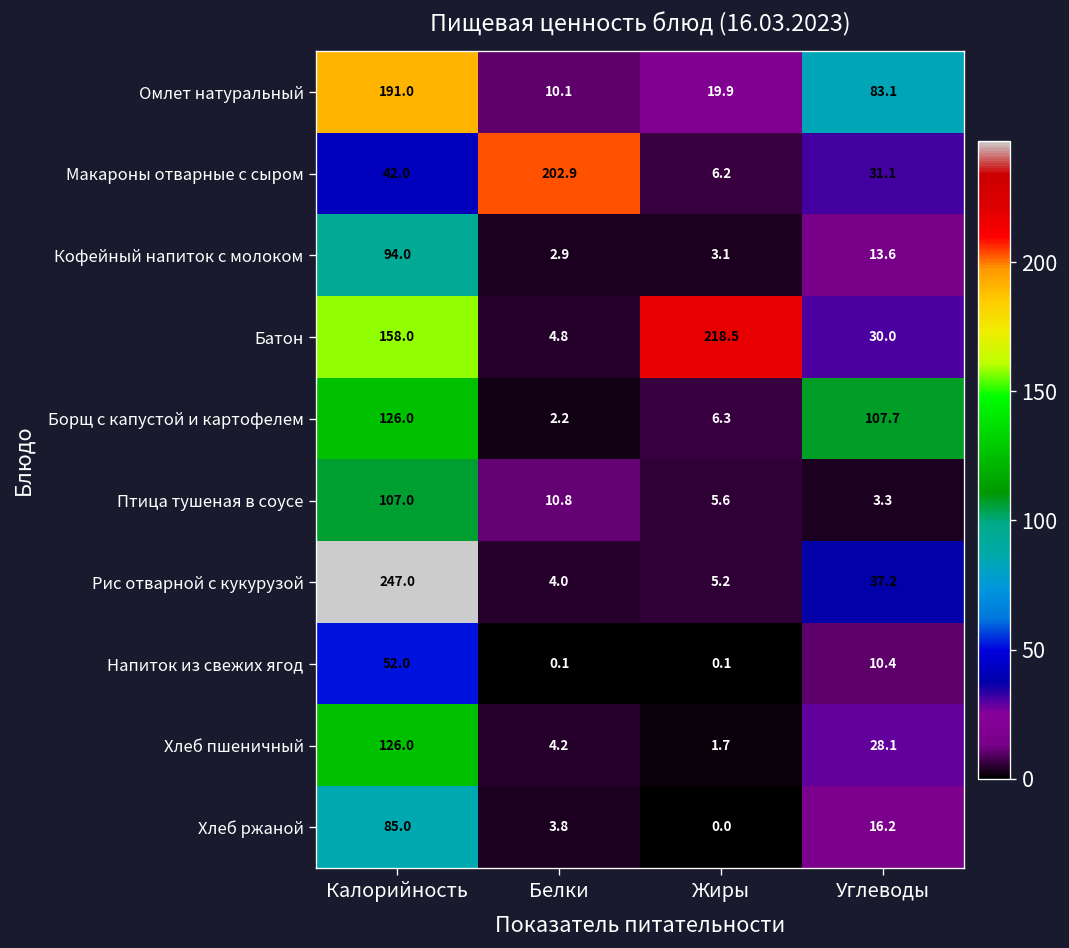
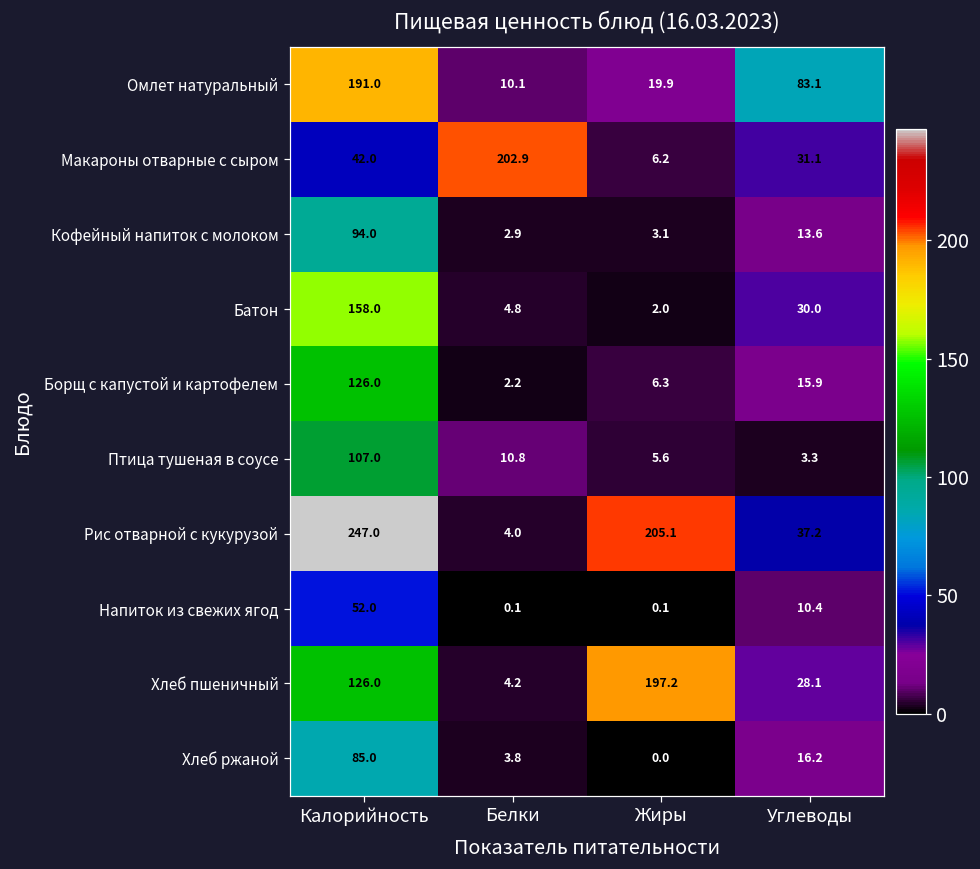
  {
    "Омлет натуральный": {
      "Калорийность": 191.0,
      "Белки": 10.1,
      "Жиры": 19.9,
      "Углеводы": 83.1
    },
    "Макароны отварные с сыром": {
      "Калорийность": 42.0,
      "Белки": 202.9,
      "Жиры": 6.2,
      "Углеводы": 31.1
    },
    "Кофейный напиток с молоком": {
      "Калорийность": 94.0,
      "Белки": 2.9,
      "Жиры": 3.1,
      "Углеводы": 13.6
    },
    "Батон": {
      "Калорийность": 158.0,
      "Белки": 4.8,
-     "Жиры": 218.5,
+     "Жиры": 2.0,
      "Углеводы": 30.0
    },
    "Борщ с капустой и картофелем": {
      "Калорийность": 126.0,
      "Белки": 2.2,
      "Жиры": 6.3,
-     "Углеводы": 107.7
+     "Углеводы": 15.9
    },
    "Птица тушеная в соусе": {
      "Калорийность": 107.0,
      "Белки": 10.8,
      "Жиры": 5.6,
      "Углеводы": 3.3
    },
    "Рис отварной с кукурузой": {
      "Калорийность": 247.0,
      "Белки": 4.0,
-     "Жиры": 5.2,
+     "Жиры": 205.1,
      "Углеводы": 37.2
    },
    "Напиток из свежих ягод": {
      "Калорийность": 52.0,
      "Белки": 0.1,
      "Жиры": 0.1,
      "Углеводы": 10.4
    },
    "Хлеб пшеничный": {
      "Калорийность": 126.0,
      "Белки": 4.2,
-     "Жиры": 1.7,
+     "Жиры": 197.2,
      "Углеводы": 28.1
    },
    "Хлеб ржаной": {
      "Калорийность": 85.0,
      "Белки": 3.8,
      "Жиры": 0.0,
      "Углеводы": 16.2
    }
  }
